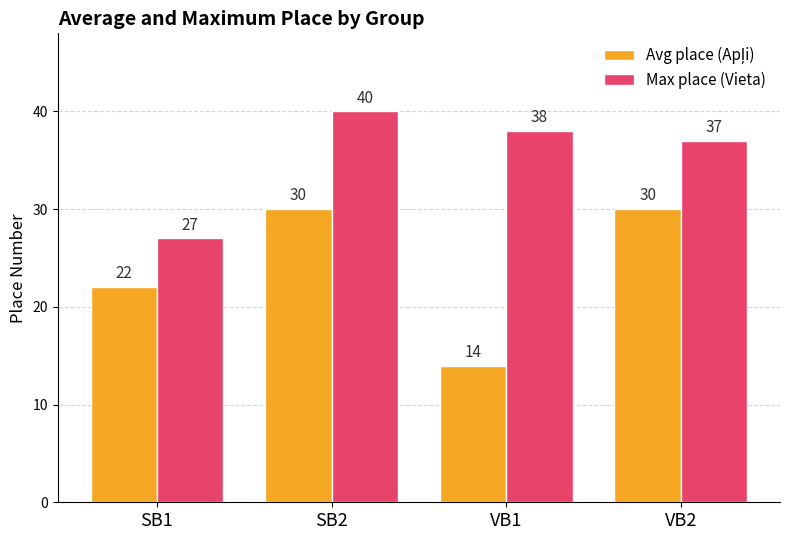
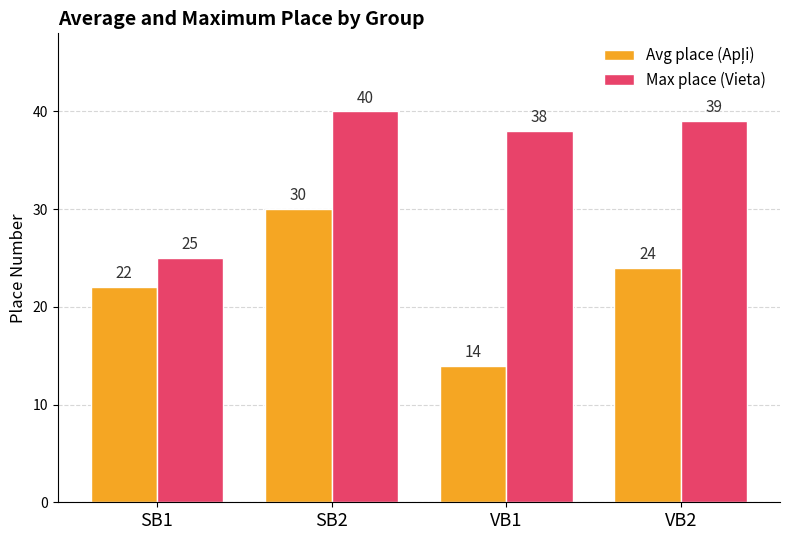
  {
    "Avg place (Apļi)": {
      "SB1": 22,
      "SB2": 30,
      "VB1": 14,
-     "VB2": 30
+     "VB2": 24
    },
    "Max place (Vieta)": {
-     "SB1": 27,
+     "SB1": 25,
      "SB2": 40,
      "VB1": 38,
-     "VB2": 37
+     "VB2": 39
    }
  }
